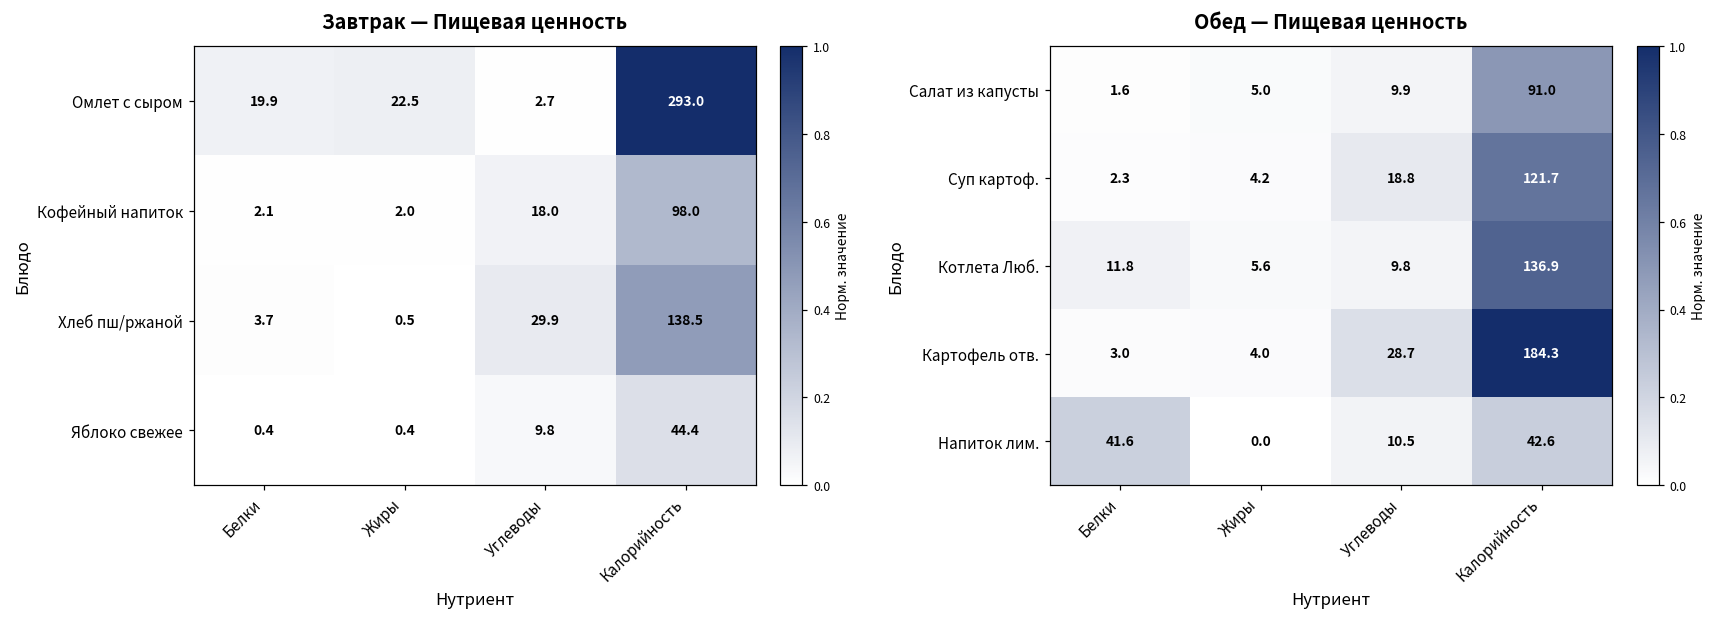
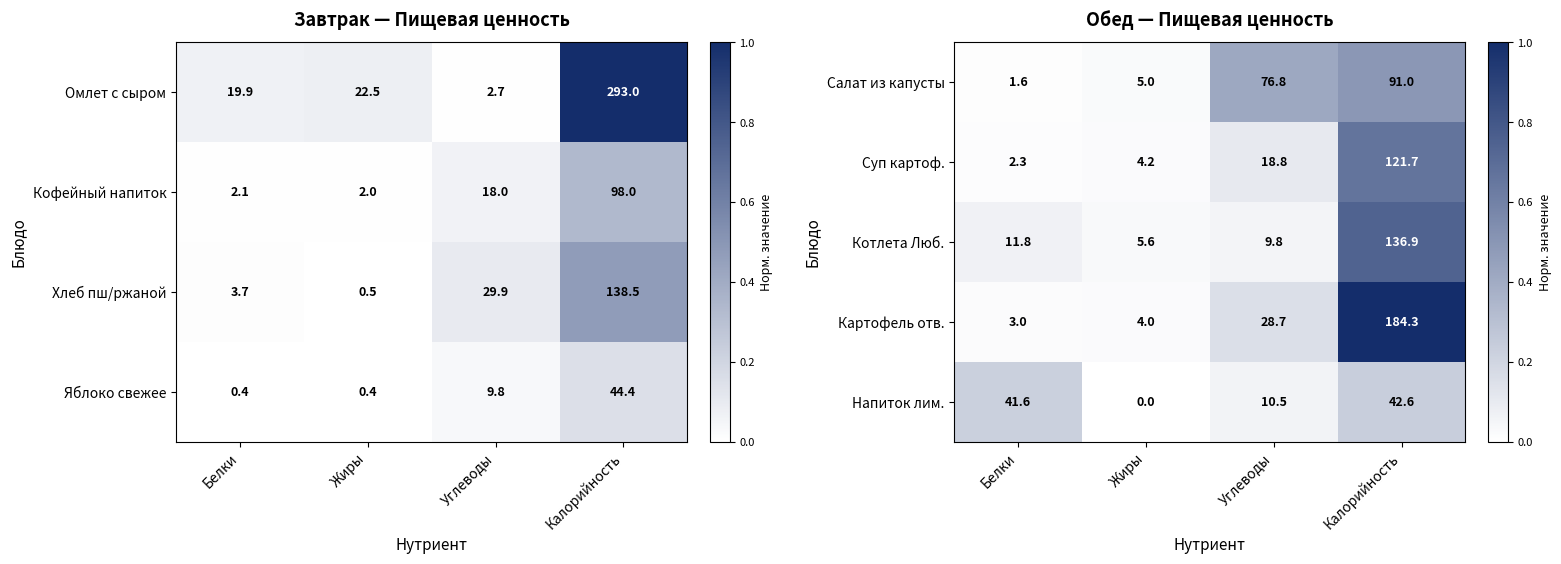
  {
    "Завтрак — Пищевая ценность": {
      "Омлет с сыром": {
        "Белки": 19.9,
        "Жиры": 22.5,
        "Углеводы": 2.7,
        "Калорийность": 293.0
      },
      "Кофейный напиток": {
        "Белки": 2.1,
        "Жиры": 2.0,
        "Углеводы": 18.0,
        "Калорийность": 98.0
      },
      "Хлеб пш/ржаной": {
        "Белки": 3.7,
        "Жиры": 0.5,
        "Углеводы": 29.9,
        "Калорийность": 138.5
      },
      "Яблоко свежее": {
        "Белки": 0.4,
        "Жиры": 0.4,
        "Углеводы": 9.8,
        "Калорийность": 44.4
      }
    },
    "Обед — Пищевая ценность": {
      "Салат из капусты": {
        "Белки": 1.6,
        "Жиры": 5.0,
-       "Углеводы": 9.9,
+       "Углеводы": 76.8,
        "Калорийность": 91.0
      },
      "Суп картоф.": {
        "Белки": 2.3,
        "Жиры": 4.2,
        "Углеводы": 18.8,
        "Калорийность": 121.7
      },
      "Котлета Люб.": {
        "Белки": 11.8,
        "Жиры": 5.6,
        "Углеводы": 9.8,
        "Калорийность": 136.9
      },
      "Картофель отв.": {
        "Белки": 3.0,
        "Жиры": 4.0,
        "Углеводы": 28.7,
        "Калорийность": 184.3
      },
      "Напиток лим.": {
        "Белки": 41.6,
        "Жиры": 0.0,
        "Углеводы": 10.5,
        "Калорийность": 42.6
      }
    }
  }
